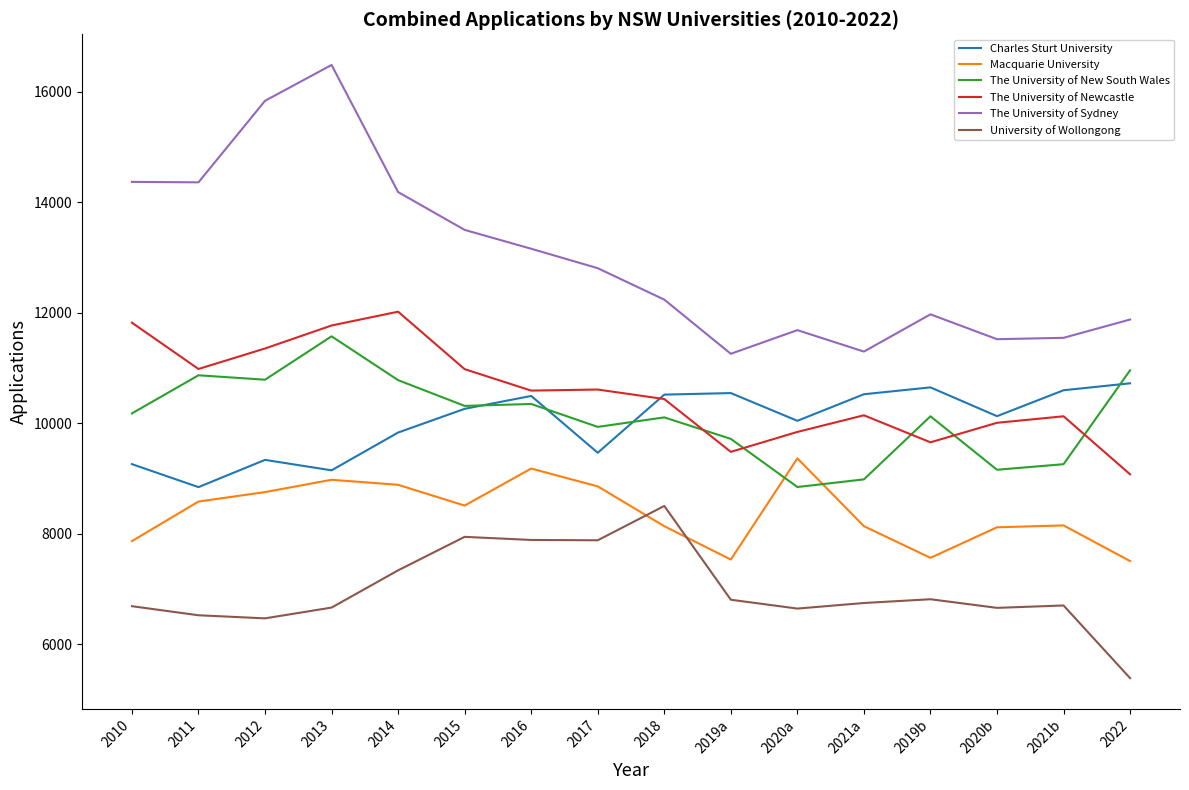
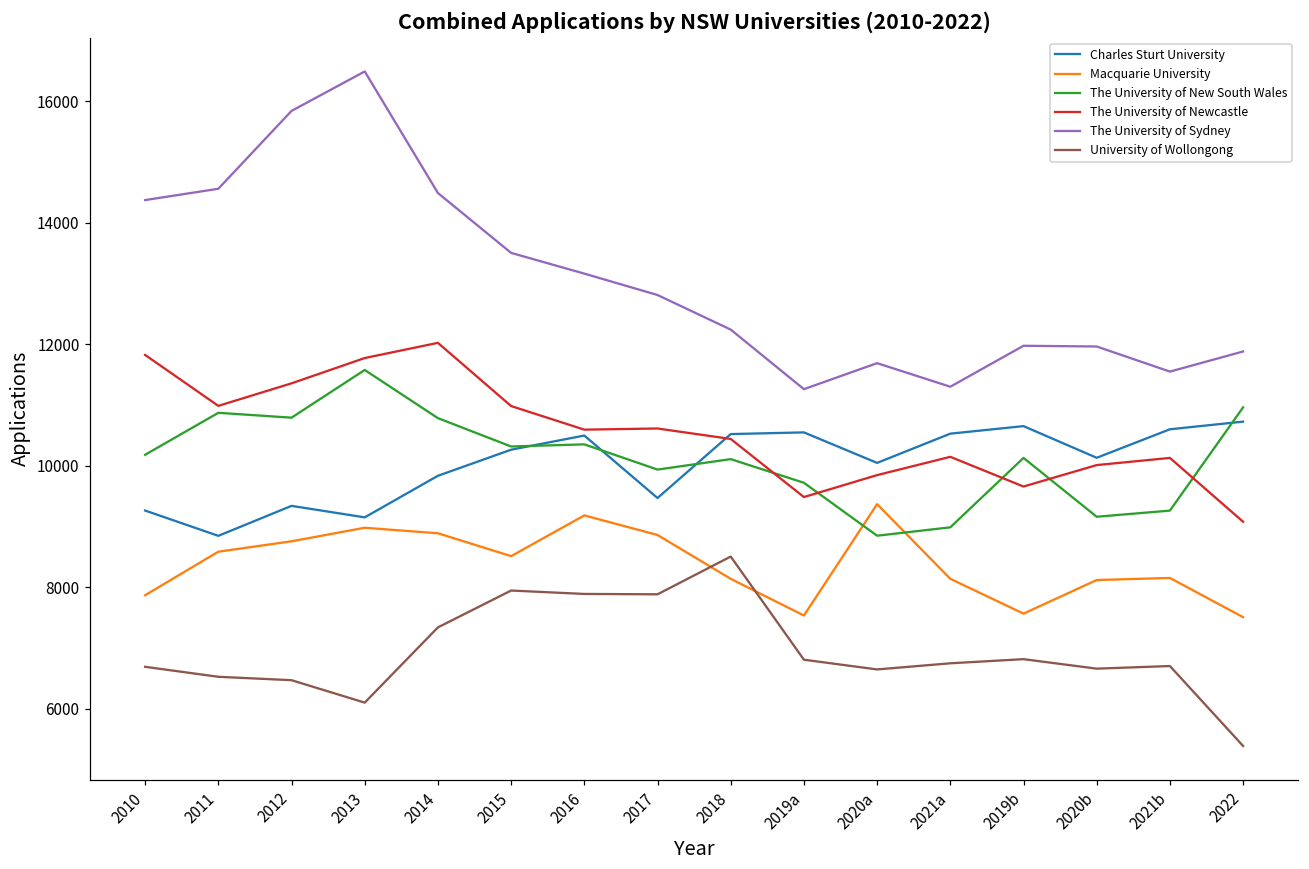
  {
    "Charles Sturt University": {
      "2010": 9300,
      "2011": 8800,
      "2012": 9300,
      "2013": 9200,
      "2014": 9800,
      "2015": 10300,
      "2016": 10500,
      "2017": 9500,
      "2018": 10500,
      "2019a": 10500,
      "2020a": 10000,
      "2021a": 10500,
      "2019b": 10700,
      "2020b": 10100,
      "2021b": 10600,
      "2022": 10700
    },
    "Macquarie University": {
      "2010": 7900,
      "2011": 8600,
      "2012": 8800,
      "2013": 9000,
      "2014": 8900,
      "2015": 8500,
      "2016": 9200,
      "2017": 8900,
      "2018": 8100,
      "2019a": 7500,
      "2020a": 9400,
      "2021a": 8100,
      "2019b": 7600,
      "2020b": 8100,
      "2021b": 8200,
      "2022": 7500
    },
    "The University of New South Wales": {
      "2010": 10200,
      "2011": 10900,
      "2012": 10800,
      "2013": 11600,
      "2014": 10800,
      "2015": 10300,
      "2016": 10400,
      "2017": 9900,
      "2018": 10100,
      "2019a": 9700,
      "2020a": 8800,
      "2021a": 9000,
      "2019b": 10100,
      "2020b": 9200,
      "2021b": 9300,
      "2022": 11000
    },
    "The University of Newcastle": {
      "2010": 11800,
      "2011": 11000,
      "2012": 11400,
      "2013": 11800,
      "2014": 12000,
      "2015": 11000,
      "2016": 10600,
      "2017": 10600,
      "2018": 10400,
      "2019a": 9500,
      "2020a": 9800,
      "2021a": 10100,
      "2019b": 9700,
      "2020b": 10000,
      "2021b": 10100,
      "2022": 9100
    },
    "The University of Sydney": {
      "2010": 14400,
-     "2011": 14400,
+     "2011": 14600,
      "2012": 15800,
      "2013": 16500,
-     "2014": 14200,
+     "2014": 14500,
      "2015": 13500,
      "2016": 13200,
      "2017": 12800,
      "2018": 12200,
      "2019a": 11300,
      "2020a": 11700,
      "2021a": 11300,
      "2019b": 12000,
-     "2020b": 11500,
+     "2020b": 12000,
      "2021b": 11500,
      "2022": 11900
    },
    "University of Wollongong": {
      "2010": 6700,
      "2011": 6500,
      "2012": 6500,
-     "2013": 6700,
+     "2013": 6100,
      "2014": 7300,
      "2015": 7900,
      "2016": 7900,
      "2017": 7900,
      "2018": 8500,
      "2019a": 6800,
      "2020a": 6600,
      "2021a": 6800,
      "2019b": 6800,
      "2020b": 6700,
      "2021b": 6700,
      "2022": 5400
    }
  }
